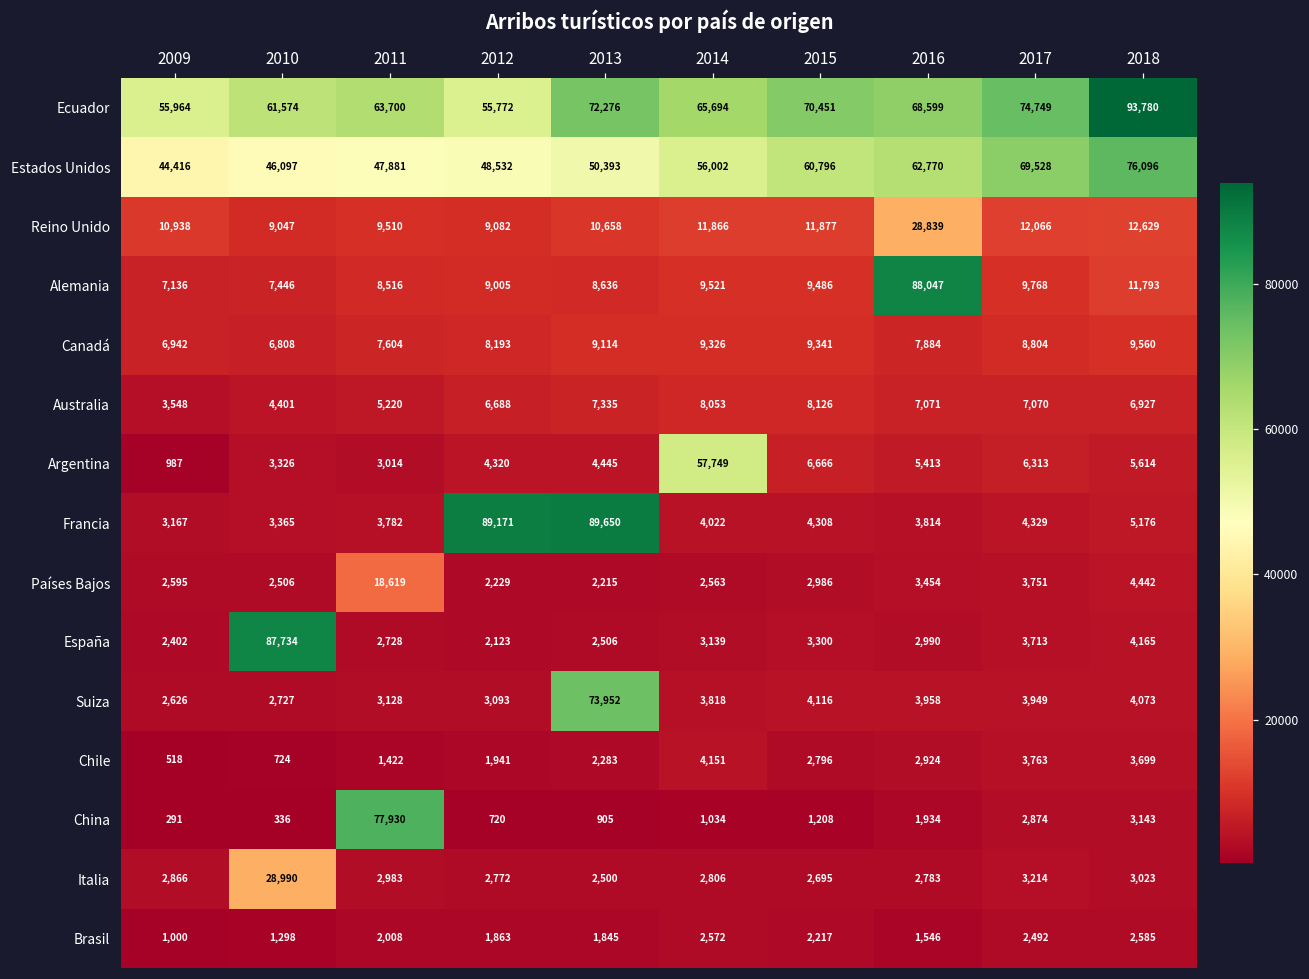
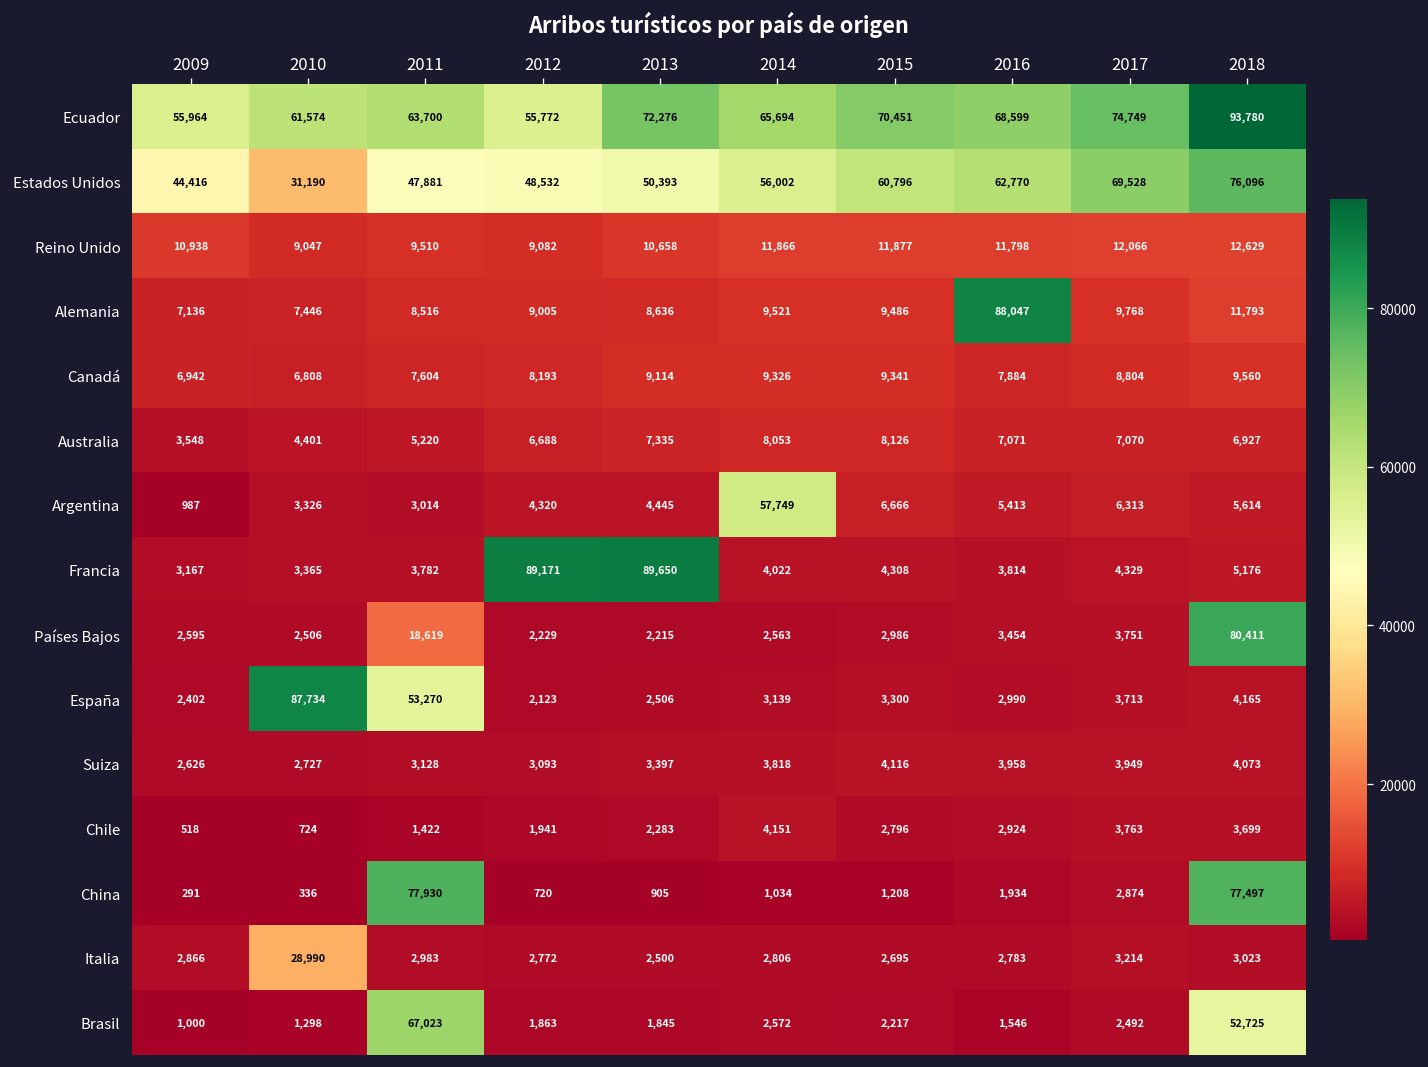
  {
    "Ecuador": {
      "2009": "55,964",
      "2010": "61,574",
      "2011": "63,700",
      "2012": "55,772",
      "2013": "72,276",
      "2014": "65,694",
      "2015": "70,451",
      "2016": "68,599",
      "2017": "74,749",
      "2018": "93,780"
    },
    "Estados Unidos": {
      "2009": "44,416",
-     "2010": "46,097",
+     "2010": "31,190",
      "2011": "47,881",
      "2012": "48,532",
      "2013": "50,393",
      "2014": "56,002",
      "2015": "60,796",
      "2016": "62,770",
      "2017": "69,528",
      "2018": "76,096"
    },
    "Reino Unido": {
      "2009": "10,938",
      "2010": "9,047",
      "2011": "9,510",
      "2012": "9,082",
      "2013": "10,658",
      "2014": "11,866",
      "2015": "11,877",
-     "2016": "28,839",
+     "2016": "11,798",
      "2017": "12,066",
      "2018": "12,629"
    },
    "Alemania": {
      "2009": "7,136",
      "2010": "7,446",
      "2011": "8,516",
      "2012": "9,005",
      "2013": "8,636",
      "2014": "9,521",
      "2015": "9,486",
      "2016": "88,047",
      "2017": "9,768",
      "2018": "11,793"
    },
    "Canadá": {
      "2009": "6,942",
      "2010": "6,808",
      "2011": "7,604",
      "2012": "8,193",
      "2013": "9,114",
      "2014": "9,326",
      "2015": "9,341",
      "2016": "7,884",
      "2017": "8,804",
      "2018": "9,560"
    },
    "Australia": {
      "2009": "3,548",
      "2010": "4,401",
      "2011": "5,220",
      "2012": "6,688",
      "2013": "7,335",
      "2014": "8,053",
      "2015": "8,126",
      "2016": "7,071",
      "2017": "7,070",
      "2018": "6,927"
    },
    "Argentina": {
      "2009": "987",
      "2010": "3,326",
      "2011": "3,014",
      "2012": "4,320",
      "2013": "4,445",
      "2014": "57,749",
      "2015": "6,666",
      "2016": "5,413",
      "2017": "6,313",
      "2018": "5,614"
    },
    "Francia": {
      "2009": "3,167",
      "2010": "3,365",
      "2011": "3,782",
      "2012": "89,171",
      "2013": "89,650",
      "2014": "4,022",
      "2015": "4,308",
      "2016": "3,814",
      "2017": "4,329",
      "2018": "5,176"
    },
    "Países Bajos": {
      "2009": "2,595",
      "2010": "2,506",
      "2011": "18,619",
      "2012": "2,229",
      "2013": "2,215",
      "2014": "2,563",
      "2015": "2,986",
      "2016": "3,454",
      "2017": "3,751",
-     "2018": "4,442"
+     "2018": "80,411"
    },
    "España": {
      "2009": "2,402",
      "2010": "87,734",
-     "2011": "2,728",
+     "2011": "53,270",
      "2012": "2,123",
      "2013": "2,506",
      "2014": "3,139",
      "2015": "3,300",
      "2016": "2,990",
      "2017": "3,713",
      "2018": "4,165"
    },
    "Suiza": {
      "2009": "2,626",
      "2010": "2,727",
      "2011": "3,128",
      "2012": "3,093",
-     "2013": "73,952",
+     "2013": "3,397",
      "2014": "3,818",
      "2015": "4,116",
      "2016": "3,958",
      "2017": "3,949",
      "2018": "4,073"
    },
    "Chile": {
      "2009": "518",
      "2010": "724",
      "2011": "1,422",
      "2012": "1,941",
      "2013": "2,283",
      "2014": "4,151",
      "2015": "2,796",
      "2016": "2,924",
      "2017": "3,763",
      "2018": "3,699"
    },
    "China": {
      "2009": "291",
      "2010": "336",
      "2011": "77,930",
      "2012": "720",
      "2013": "905",
      "2014": "1,034",
      "2015": "1,208",
      "2016": "1,934",
      "2017": "2,874",
-     "2018": "3,143"
+     "2018": "77,497"
    },
    "Italia": {
      "2009": "2,866",
      "2010": "28,990",
      "2011": "2,983",
      "2012": "2,772",
      "2013": "2,500",
      "2014": "2,806",
      "2015": "2,695",
      "2016": "2,783",
      "2017": "3,214",
      "2018": "3,023"
    },
    "Brasil": {
      "2009": "1,000",
      "2010": "1,298",
-     "2011": "2,008",
+     "2011": "67,023",
      "2012": "1,863",
      "2013": "1,845",
      "2014": "2,572",
      "2015": "2,217",
      "2016": "1,546",
      "2017": "2,492",
-     "2018": "2,585"
+     "2018": "52,725"
    }
  }
